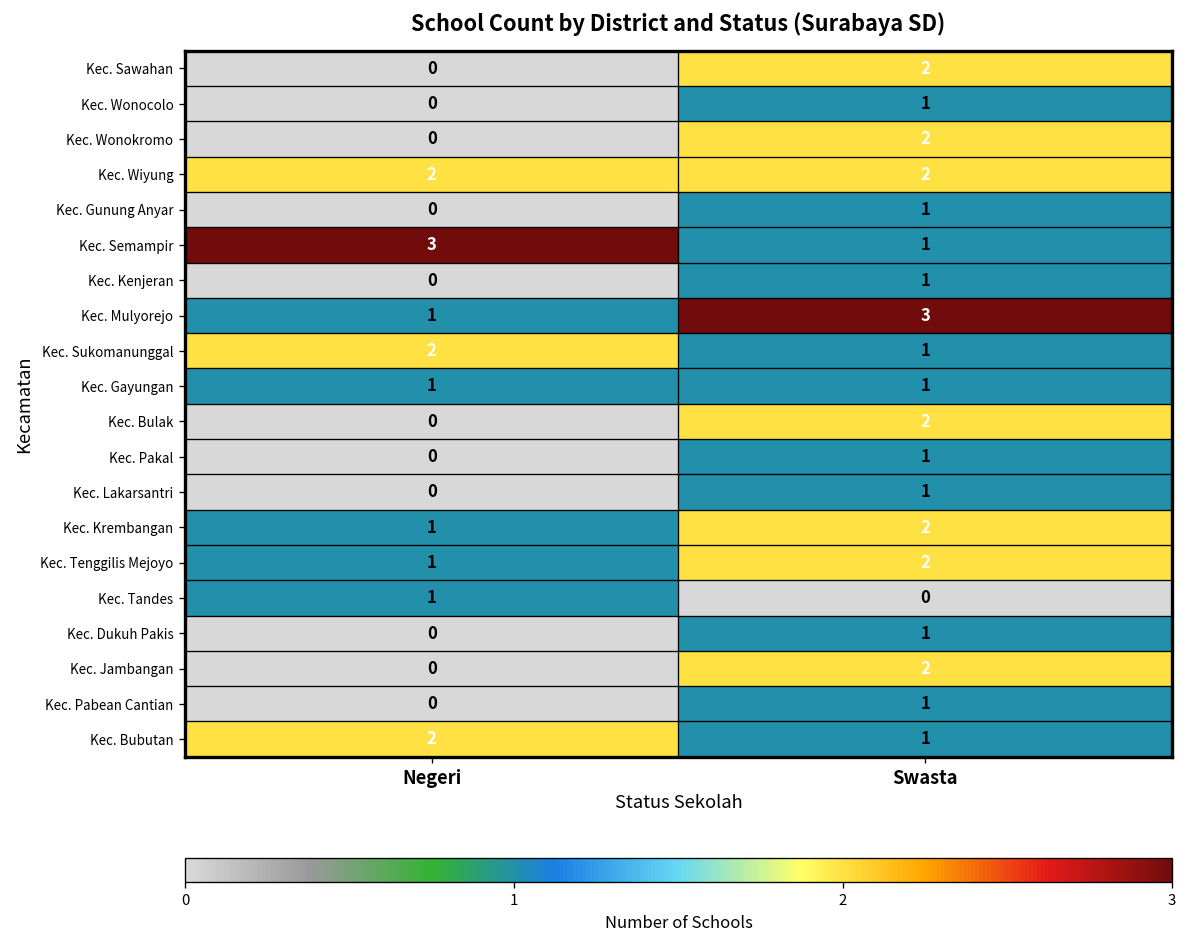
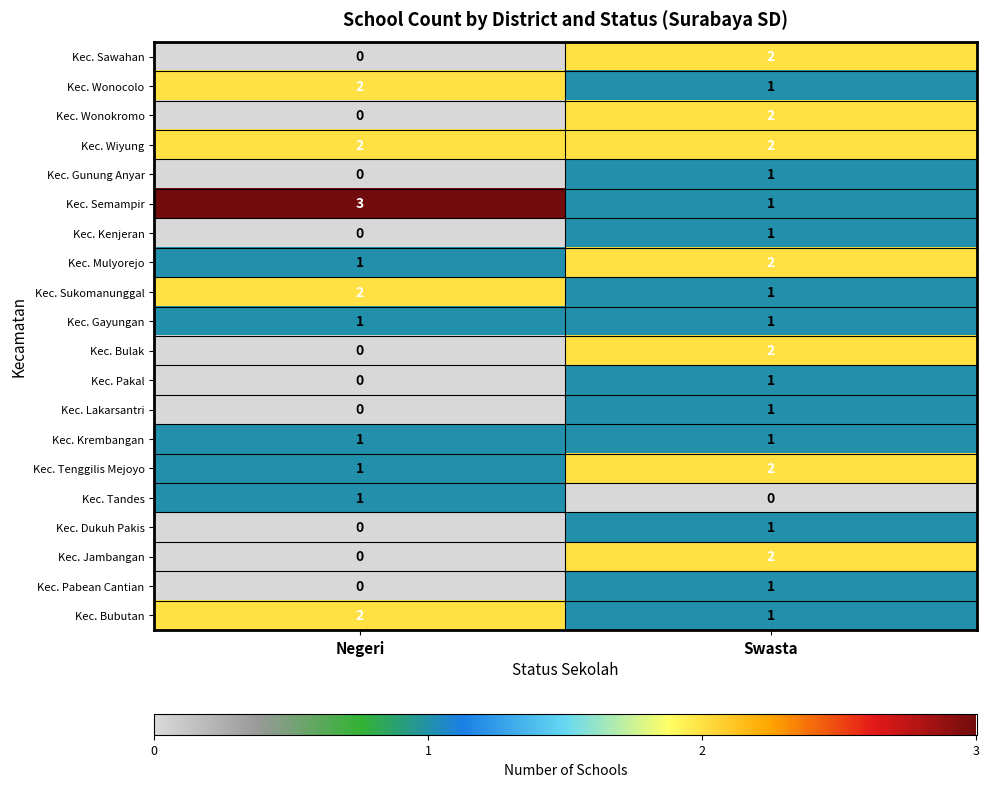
  {
    "Kec. Sawahan": {
      "Negeri": 0,
      "Swasta": 2
    },
    "Kec. Wonocolo": {
-     "Negeri": 0,
+     "Negeri": 2,
      "Swasta": 1
    },
    "Kec. Wonokromo": {
      "Negeri": 0,
      "Swasta": 2
    },
    "Kec. Wiyung": {
      "Negeri": 2,
      "Swasta": 2
    },
    "Kec. Gunung Anyar": {
      "Negeri": 0,
      "Swasta": 1
    },
    "Kec. Semampir": {
      "Negeri": 3,
      "Swasta": 1
    },
    "Kec. Kenjeran": {
      "Negeri": 0,
      "Swasta": 1
    },
    "Kec. Mulyorejo": {
      "Negeri": 1,
-     "Swasta": 3
+     "Swasta": 2
    },
    "Kec. Sukomanunggal": {
      "Negeri": 2,
      "Swasta": 1
    },
    "Kec. Gayungan": {
      "Negeri": 1,
      "Swasta": 1
    },
    "Kec. Bulak": {
      "Negeri": 0,
      "Swasta": 2
    },
    "Kec. Pakal": {
      "Negeri": 0,
      "Swasta": 1
    },
    "Kec. Lakarsantri": {
      "Negeri": 0,
      "Swasta": 1
    },
    "Kec. Krembangan": {
      "Negeri": 1,
-     "Swasta": 2
+     "Swasta": 1
    },
    "Kec. Tenggilis Mejoyo": {
      "Negeri": 1,
      "Swasta": 2
    },
    "Kec. Tandes": {
      "Negeri": 1,
      "Swasta": 0
    },
    "Kec. Dukuh Pakis": {
      "Negeri": 0,
      "Swasta": 1
    },
    "Kec. Jambangan": {
      "Negeri": 0,
      "Swasta": 2
    },
    "Kec. Pabean Cantian": {
      "Negeri": 0,
      "Swasta": 1
    },
    "Kec. Bubutan": {
      "Negeri": 2,
      "Swasta": 1
    }
  }
